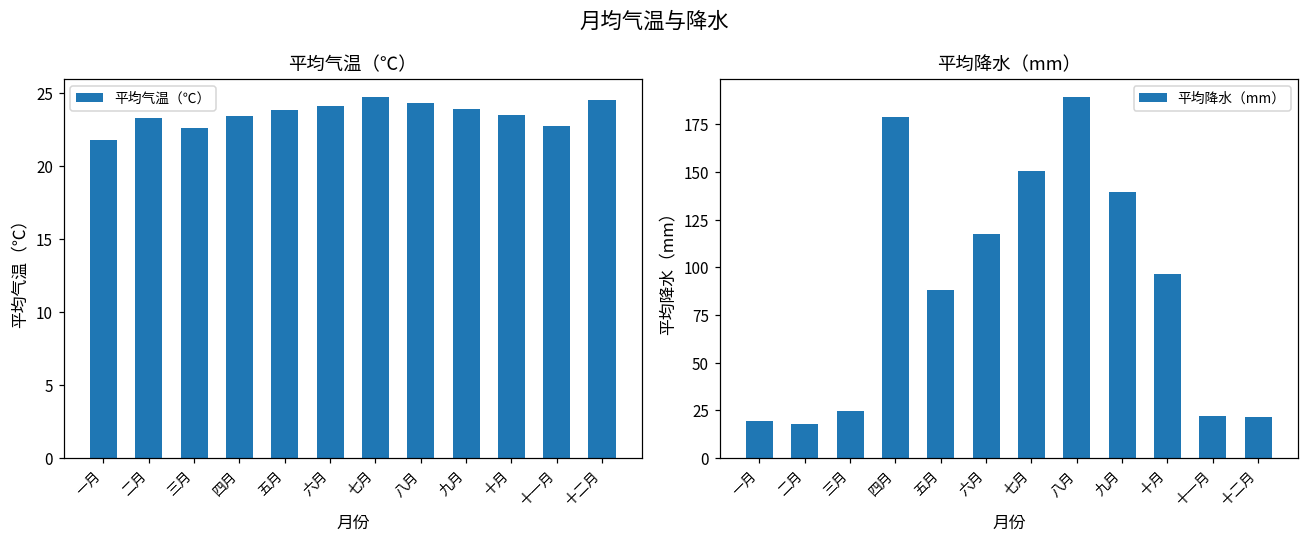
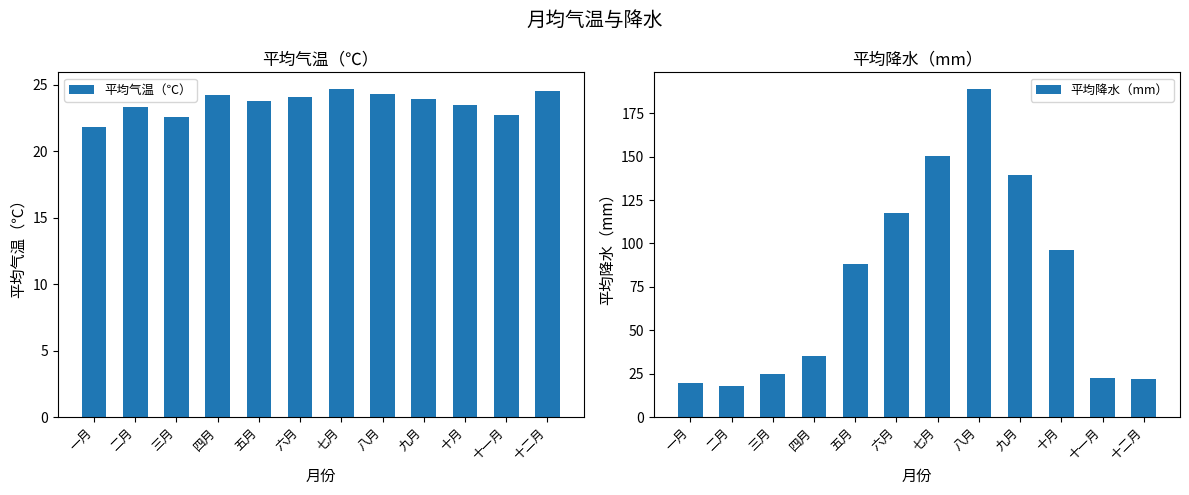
  {
    "平均气温（℃）": {
      "一月": 21.8,
      "二月": 23.3,
      "三月": 22.6,
-     "四月": 23.4,
+     "四月": 24.2,
      "五月": 23.8,
      "六月": 24.1,
      "七月": 24.7,
      "八月": 24.3,
      "九月": 23.9,
      "十月": 23.5,
      "十一月": 22.7,
      "十二月": 24.5
    },
    "平均降水（mm）": {
      "一月": 19,
      "二月": 18,
      "三月": 25,
-     "四月": 179,
+     "四月": 35,
      "五月": 88,
      "六月": 117,
      "七月": 150,
      "八月": 189,
      "九月": 139,
      "十月": 96,
      "十一月": 22,
      "十二月": 22
    }
  }
